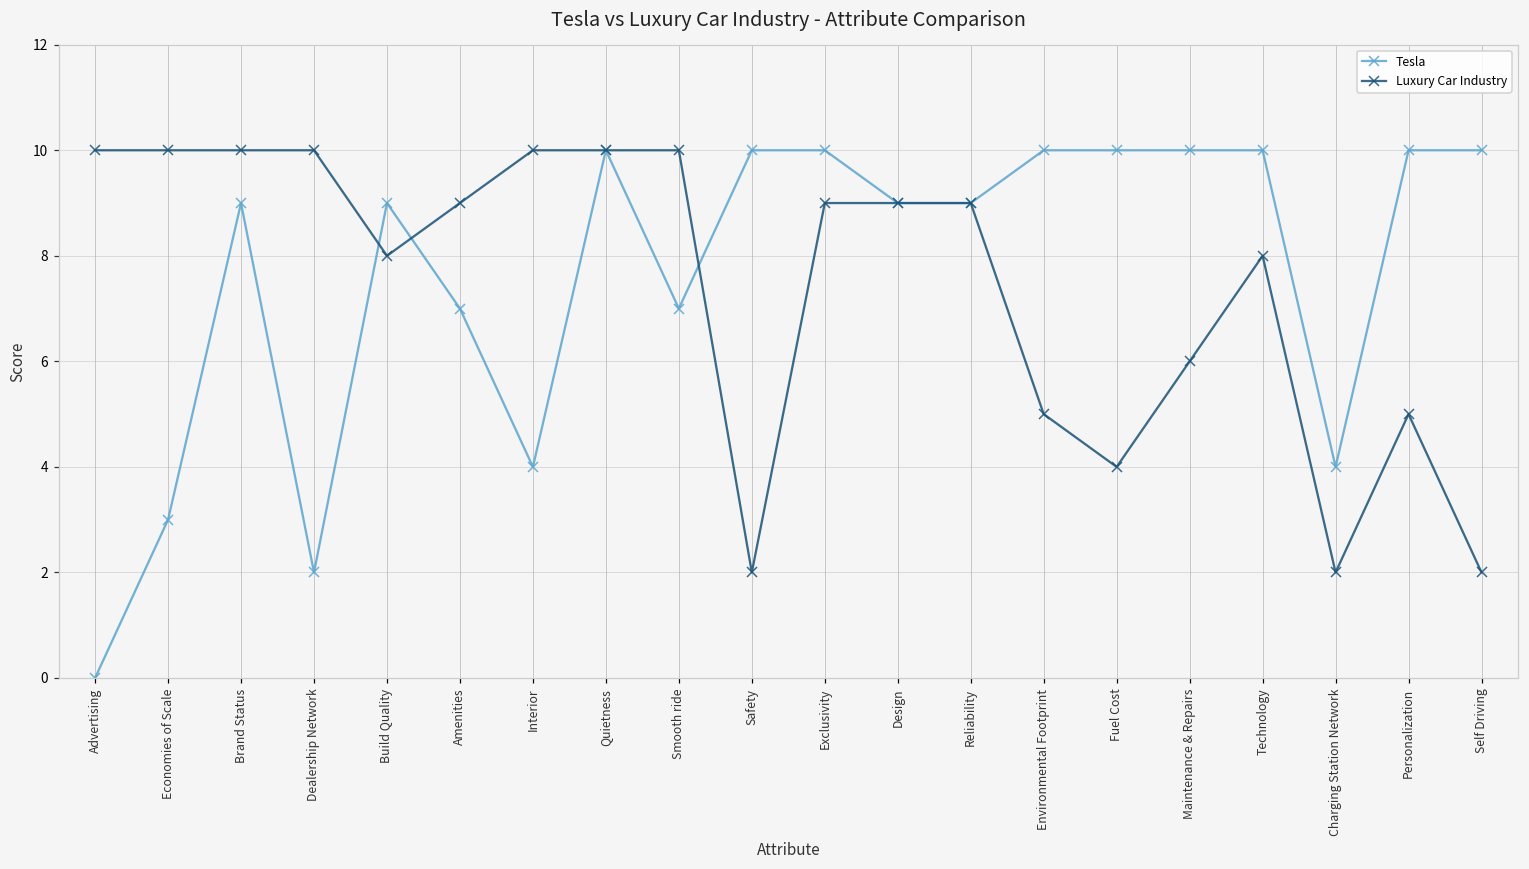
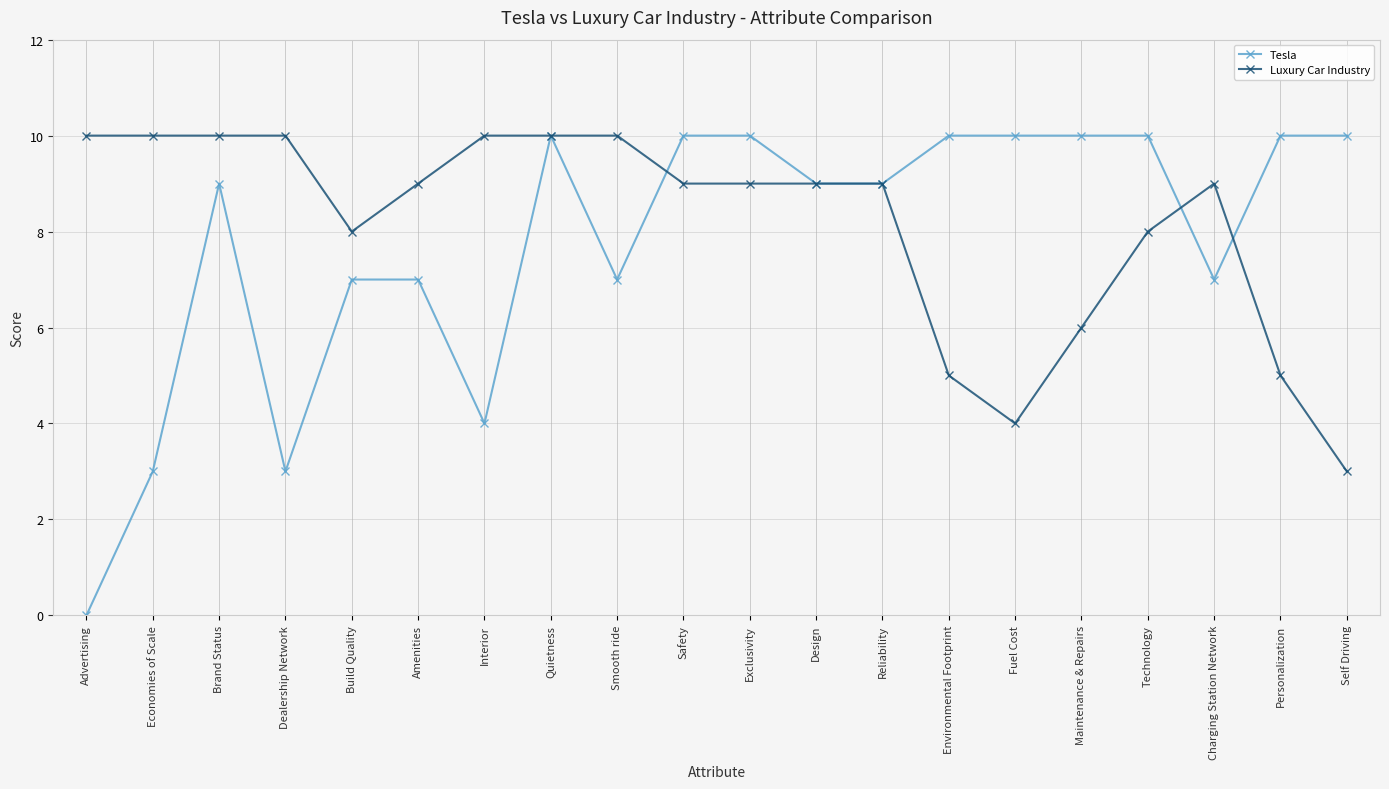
  {
    "Tesla": {
      "Advertising": 0,
      "Economies of Scale": 3,
      "Brand Status": 9,
-     "Dealership Network": 2,
-     "Build Quality": 9,
+     "Dealership Network": 3,
+     "Build Quality": 7,
      "Amenities": 7,
      "Interior": 4,
      "Smooth ride": 7,
      "Safety": 10,
      "Exclusivity": 10,
      "Environmental Footprint": 10,
      "Fuel Cost": 10,
      "Maintenance & Repairs": 10,
      "Technology": 10,
-     "Charging Station Network": 4,
+     "Charging Station Network": 7,
      "Personalization": 10,
      "Self Driving": 10
    },
    "Luxury Car Industry": {
      "Advertising": 10,
      "Economies of Scale": 10,
      "Brand Status": 10,
      "Dealership Network": 10,
      "Build Quality": 8,
      "Amenities": 9,
      "Interior": 10,
      "Smooth ride": 10,
-     "Safety": 2,
+     "Safety": 9,
      "Exclusivity": 9,
      "Environmental Footprint": 5,
      "Fuel Cost": 4,
      "Maintenance & Repairs": 6,
      "Technology": 8,
-     "Charging Station Network": 2,
+     "Charging Station Network": 9,
      "Personalization": 5,
-     "Self Driving": 2
+     "Self Driving": 3
    }
  }
